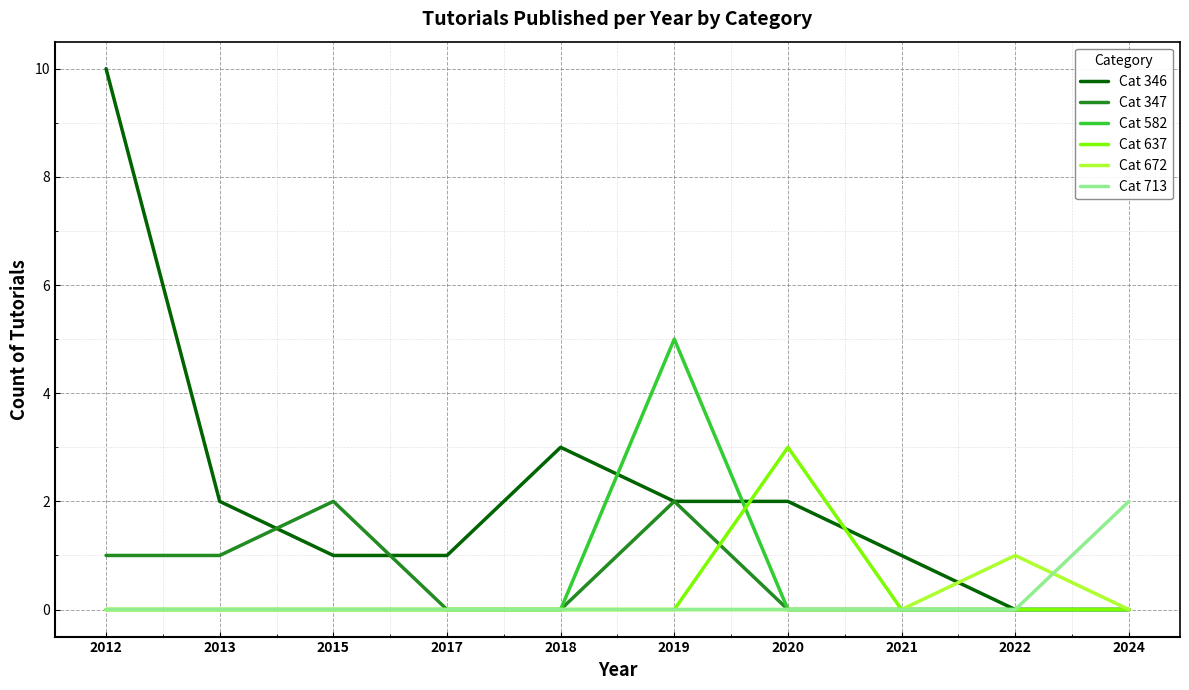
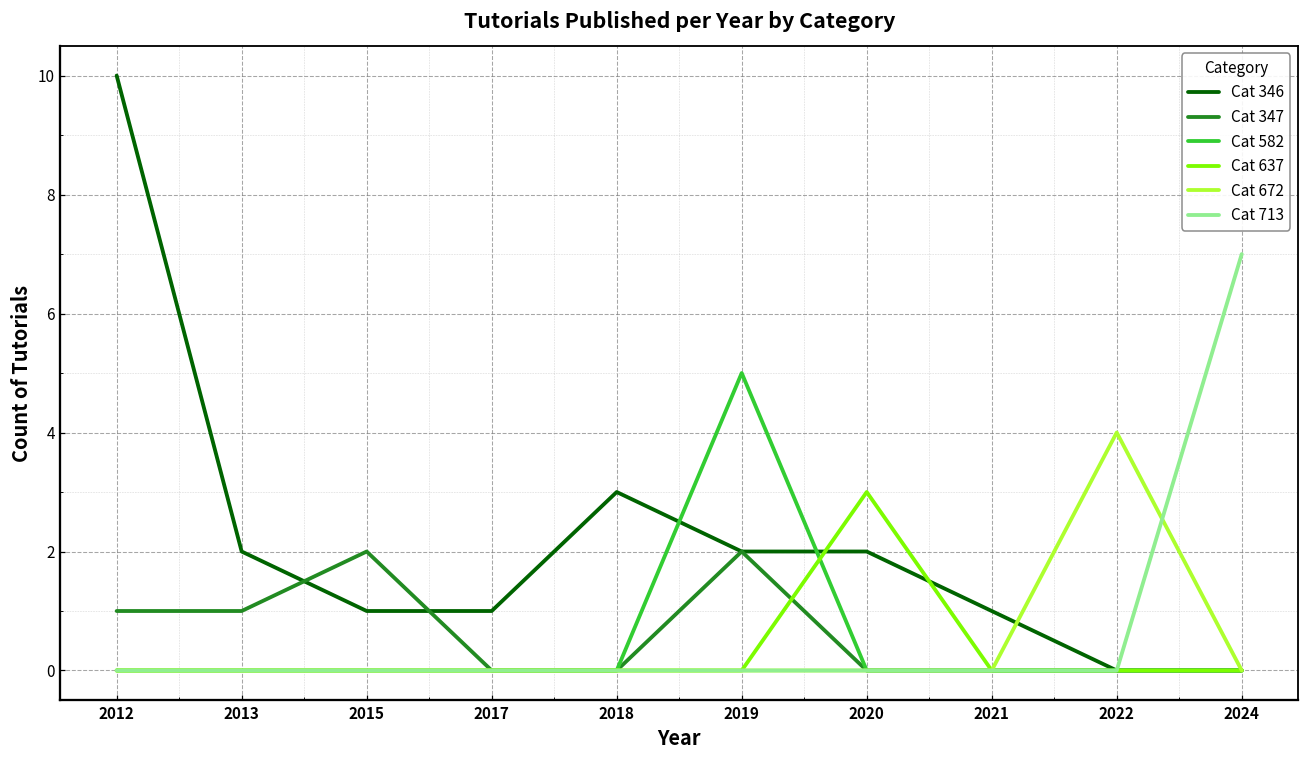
  {
    "Cat 346": {
      "2012": 10,
      "2013": 2,
      "2015": 1,
      "2017": 1,
      "2018": 3,
      "2020": 2,
      "2021": 1
    },
    "Cat 347": {
      "2012": 1,
      "2013": 1,
      "2015": 2
    },
    "Cat 582": {
      "2019": 5
    },
    "Cat 637": {
      "2020": 3
    },
    "Cat 672": {
-     "2022": 1
+     "2022": 4
    },
    "Cat 713": {
-     "2024": 2
+     "2024": 7
    }
  }
